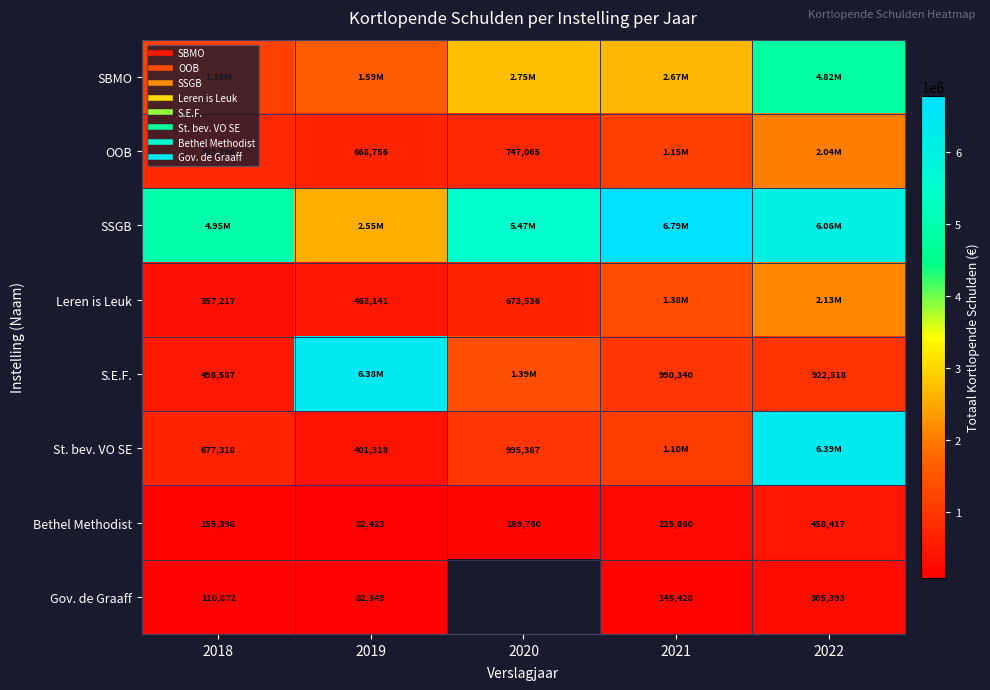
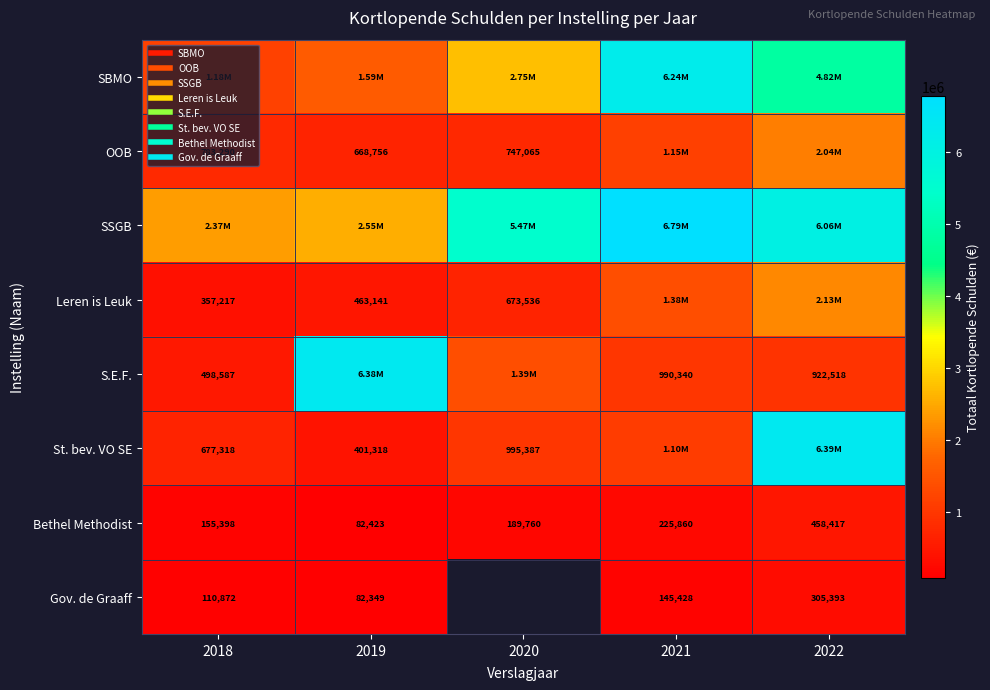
  {
    "SBMO": {
      "2019": "1.59M",
      "2020": "2.75M",
-     "2021": "2.67M",
+     "2021": "6.24M",
      "2022": "4.82M"
    },
    "OOB": {
      "2019": "668,756",
      "2020": "747,065",
      "2021": "1.15M",
      "2022": "2.04M"
    },
    "SSGB": {
-     "2018": "4.95M",
+     "2018": "2.37M",
      "2019": "2.55M",
      "2020": "5.47M",
      "2021": "6.79M",
      "2022": "6.06M"
    },
    "Leren is Leuk": {
      "2018": "357,217",
      "2019": "463,141",
      "2020": "673,536",
      "2021": "1.38M",
      "2022": "2.13M"
    },
    "S.E.F.": {
      "2018": "498,587",
      "2019": "6.38M",
      "2020": "1.39M",
      "2021": "990,340",
      "2022": "922,518"
    },
    "St. bev. VO SE": {
      "2018": "677,318",
      "2019": "401,318",
      "2020": "995,387",
      "2021": "1.10M",
      "2022": "6.39M"
    },
    "Bethel Methodist": {
      "2018": "155,398",
      "2019": "82,423",
      "2020": "189,760",
      "2021": "225,860",
      "2022": "458,417"
    },
    "Gov. de Graaff": {
      "2018": "110,872",
      "2019": "82,349",
      "2021": "145,428",
      "2022": "305,393"
    }
  }
